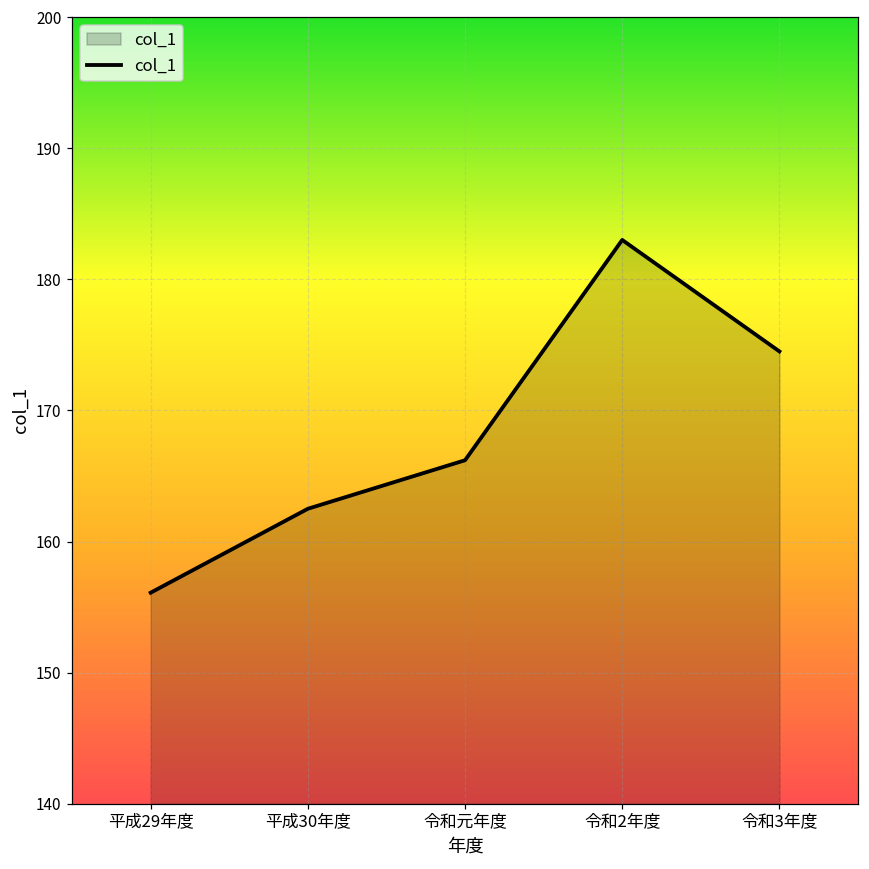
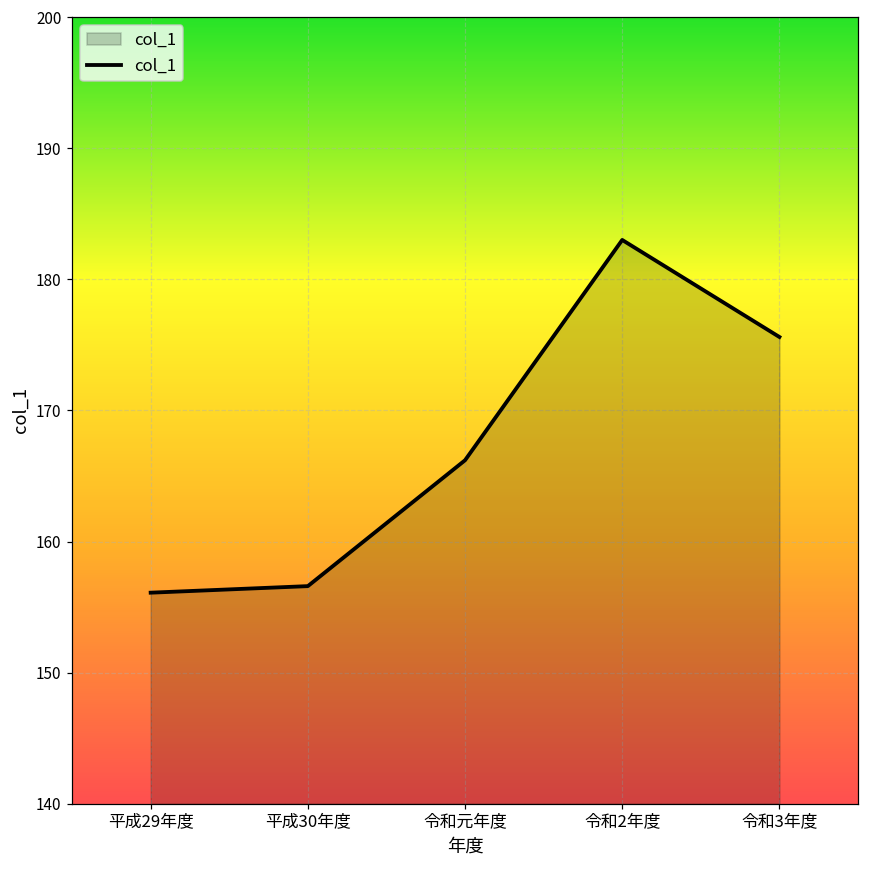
  {
    "平成29年度": 156.1,
-   "平成30年度": 162.5,
+   "平成30年度": 156.6,
    "令和元年度": 166.2,
    "令和2年度": 183.0,
-   "令和3年度": 174.5
+   "令和3年度": 175.6
  }
